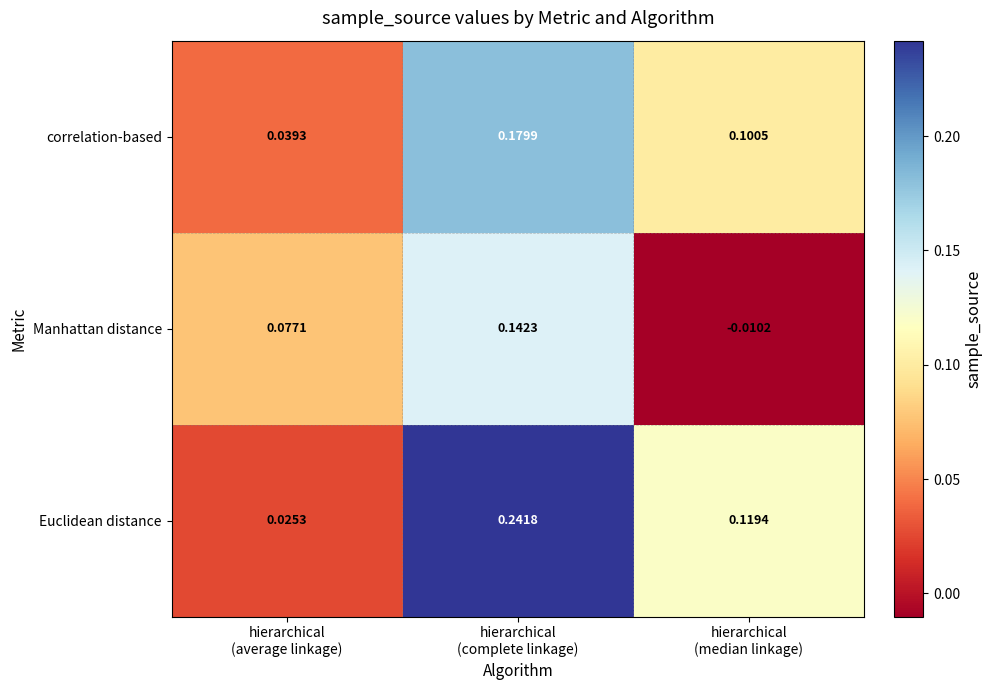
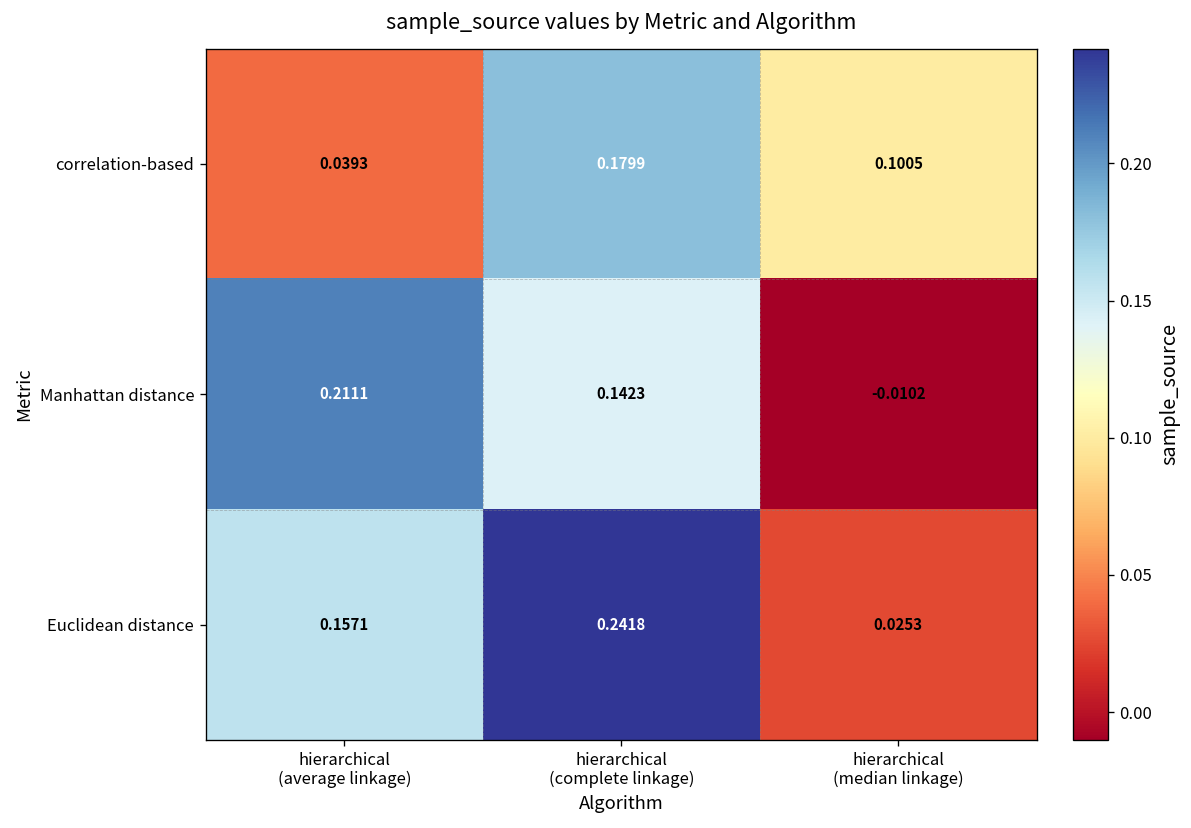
  {
    "correlation-based": {
      "hierarchical (average linkage)": 0.0393,
      "hierarchical (complete linkage)": 0.1799,
      "hierarchical (median linkage)": 0.1005
    },
    "Manhattan distance": {
-     "hierarchical (average linkage)": 0.0771,
+     "hierarchical (average linkage)": 0.2111,
      "hierarchical (complete linkage)": 0.1423,
      "hierarchical (median linkage)": -0.0102
    },
    "Euclidean distance": {
-     "hierarchical (average linkage)": 0.0253,
+     "hierarchical (average linkage)": 0.1571,
      "hierarchical (complete linkage)": 0.2418,
-     "hierarchical (median linkage)": 0.1194
+     "hierarchical (median linkage)": 0.0253
    }
  }
